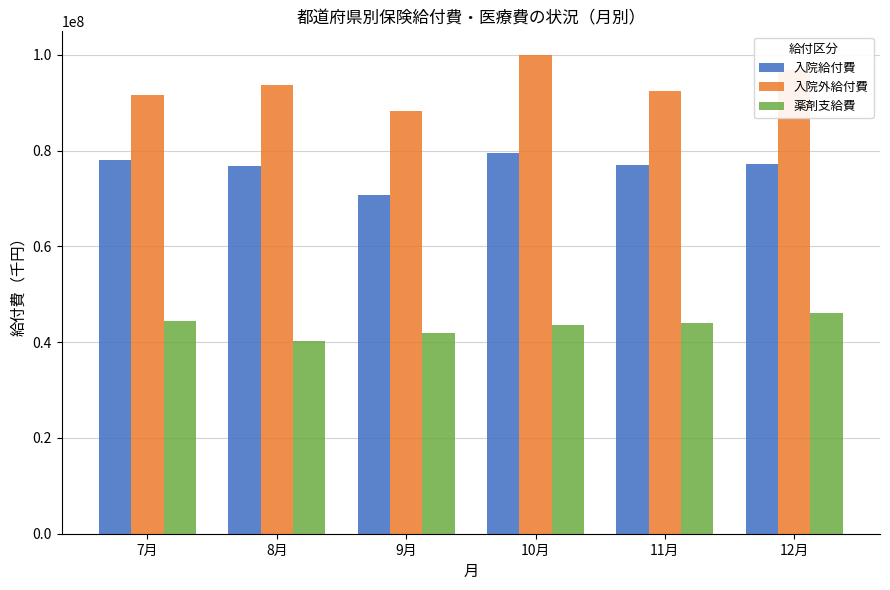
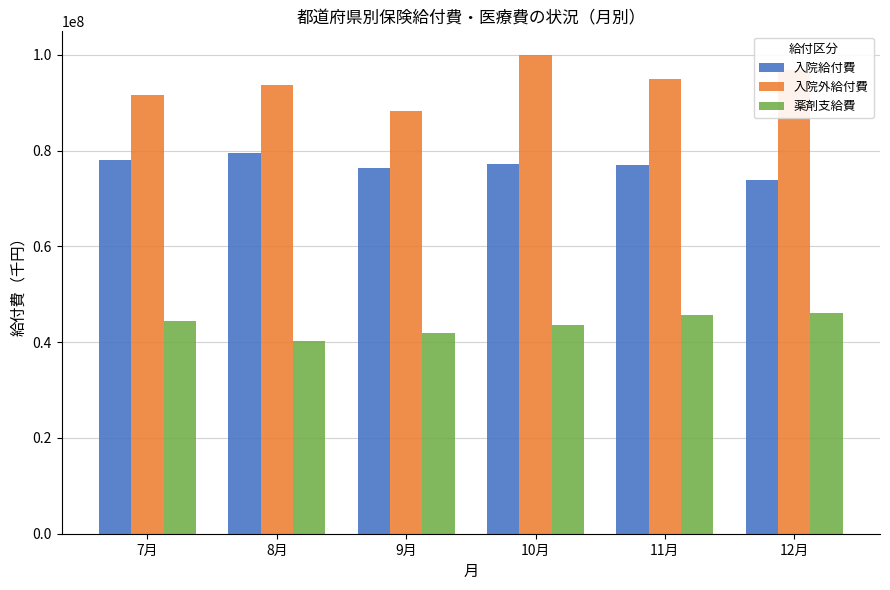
  {
    "入院給付費": {
      "7月": 78000000,
-     "8月": 77000000,
-     "9月": 71000000,
-     "10月": 79000000,
+     "8月": 80000000,
+     "9月": 76000000,
+     "10月": 77000000,
      "11月": 77000000,
-     "12月": 77000000
+     "12月": 74000000
    },
    "入院外給付費": {
      "7月": 92000000,
      "8月": 94000000,
      "9月": 88000000,
      "10月": 100000000,
-     "11月": 92000000
+     "11月": 95000000
    },
    "薬剤支給費": {
      "7月": 44000000,
      "8月": 40000000,
      "9月": 42000000,
      "10月": 44000000,
-     "11月": 44000000,
+     "11月": 46000000,
      "12月": 46000000
    }
  }
